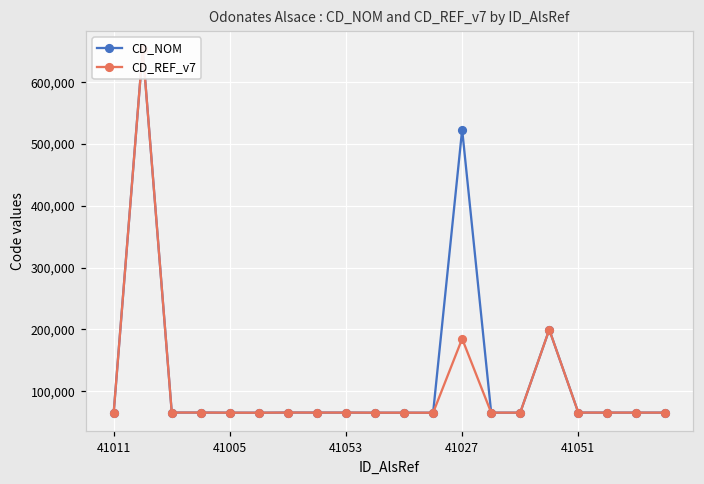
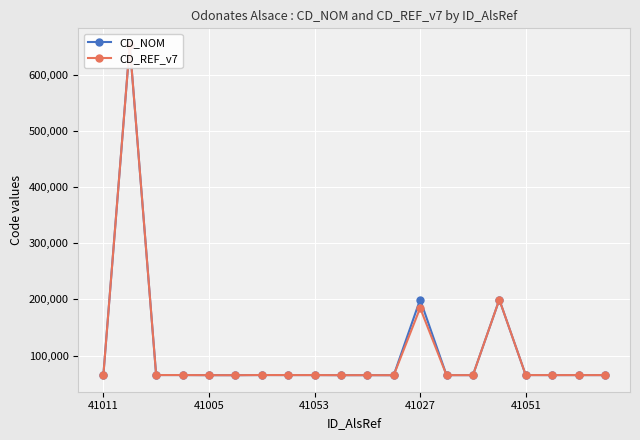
  {
    "CD_NOM": {
-     "41027": "520,000"
+     "41027": "200,000"
    },
    "CD_REF_v7": {
      "41027": "180,000"
    }
  }
